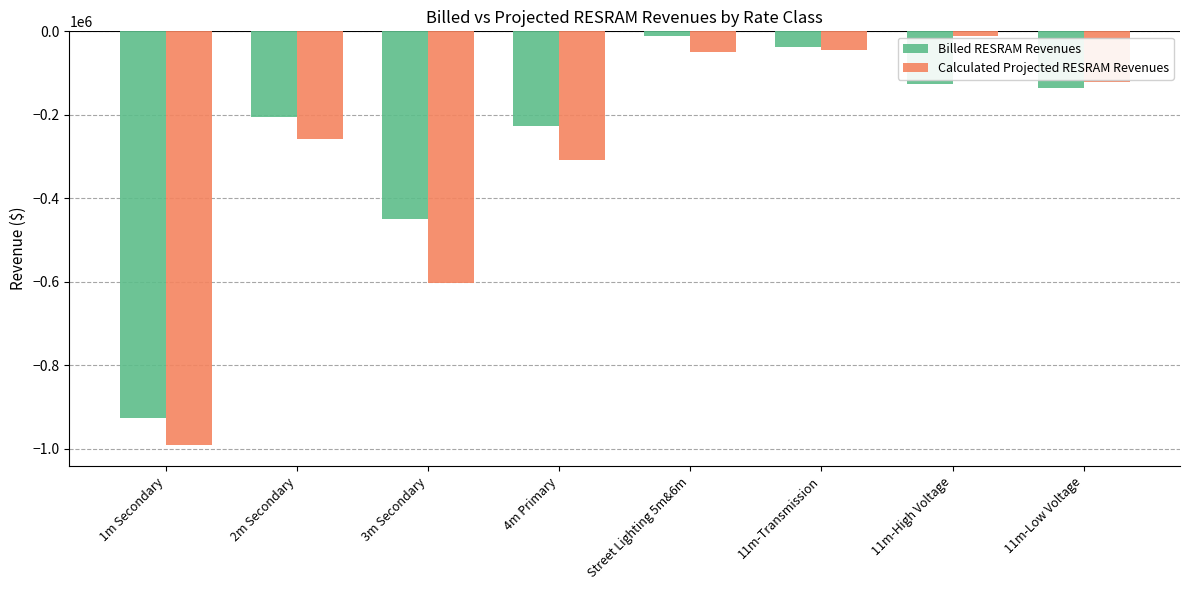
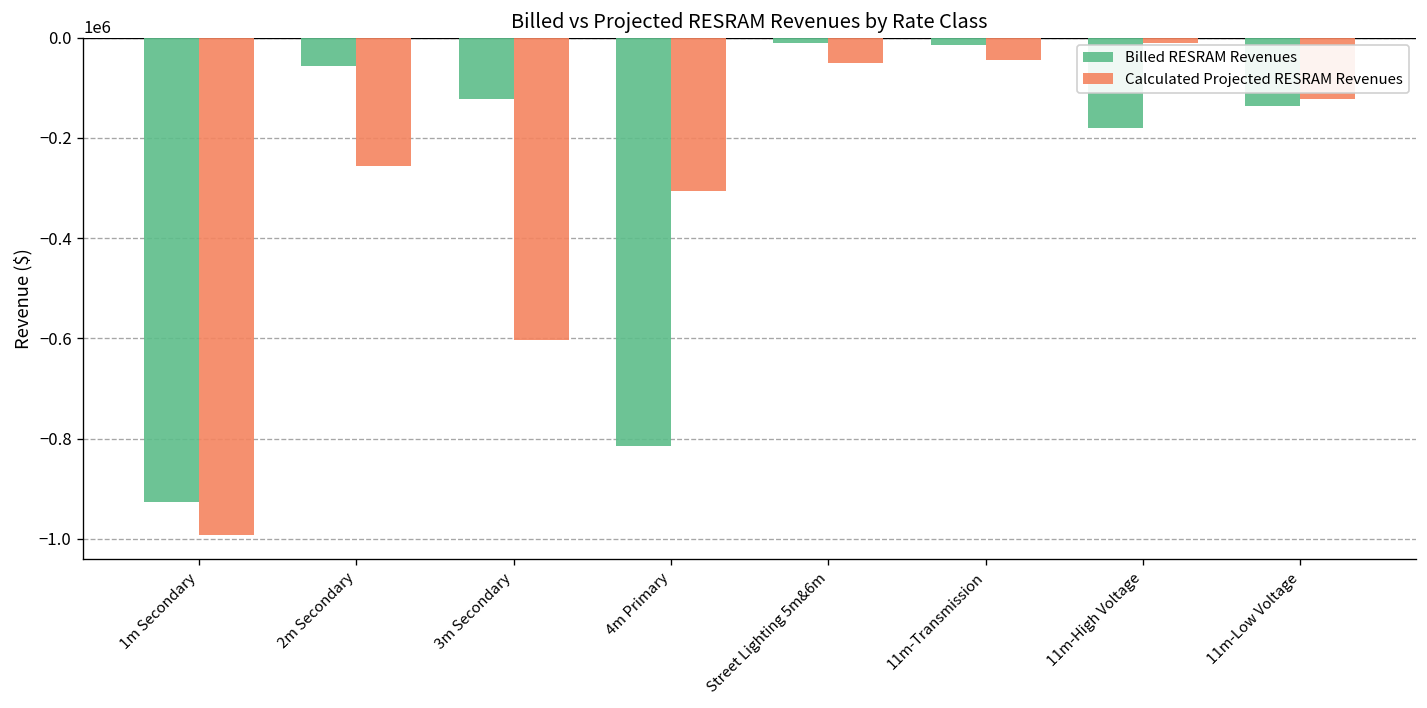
  {
    "Billed RESRAM Revenues": {
      "1m Secondary": -930000,
-     "2m Secondary": -210000,
-     "3m Secondary": -450000,
-     "4m Primary": -230000,
+     "2m Secondary": -60000,
+     "3m Secondary": -120000,
+     "4m Primary": -820000,
      "Street Lighting 5m&6m": -10000,
-     "11m-Transmission": -40000,
-     "11m-High Voltage": -130000,
+     "11m-Transmission": -10000,
+     "11m-High Voltage": -180000,
      "11m-Low Voltage": -140000
    },
    "Calculated Projected RESRAM Revenues": {
      "1m Secondary": -990000,
      "2m Secondary": -260000,
      "3m Secondary": -600000,
      "4m Primary": -310000,
      "Street Lighting 5m&6m": -50000,
      "11m-Transmission": -50000,
      "11m-High Voltage": -10000,
      "11m-Low Voltage": -120000
    }
  }
